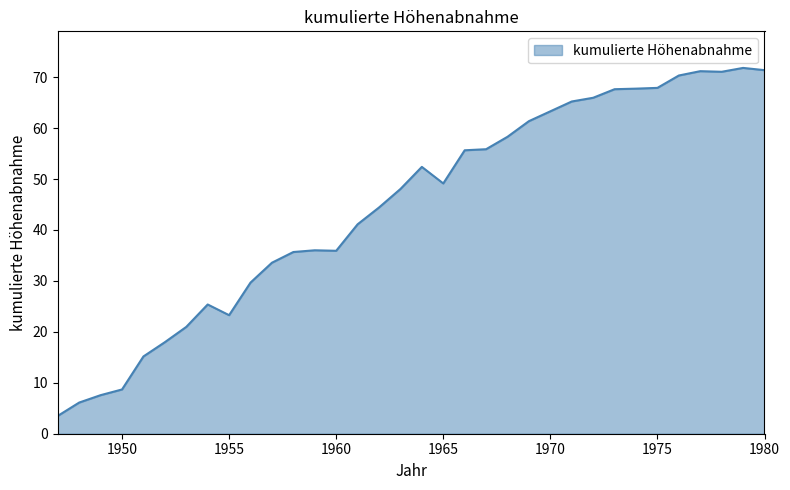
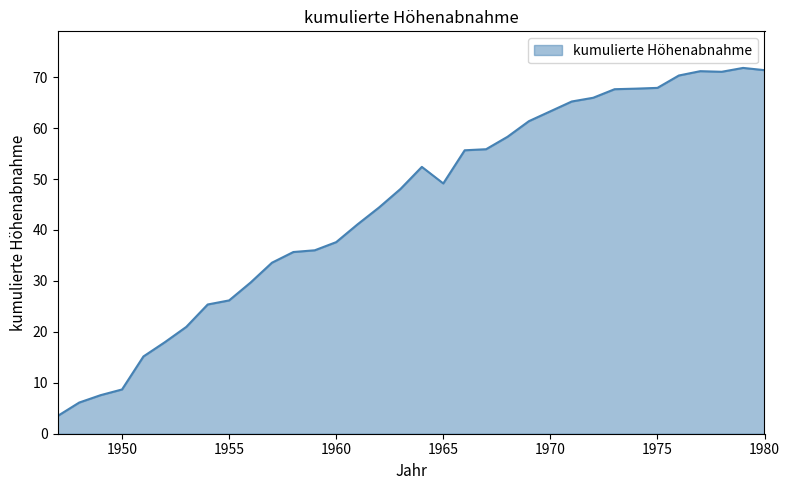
  {
    "1950": 9,
-   "1955": 23,
-   "1960": 36,
+   "1955": 26,
+   "1960": 38,
    "1965": 49,
    "1970": 63,
    "1975": 68,
    "1980": 71
  }
